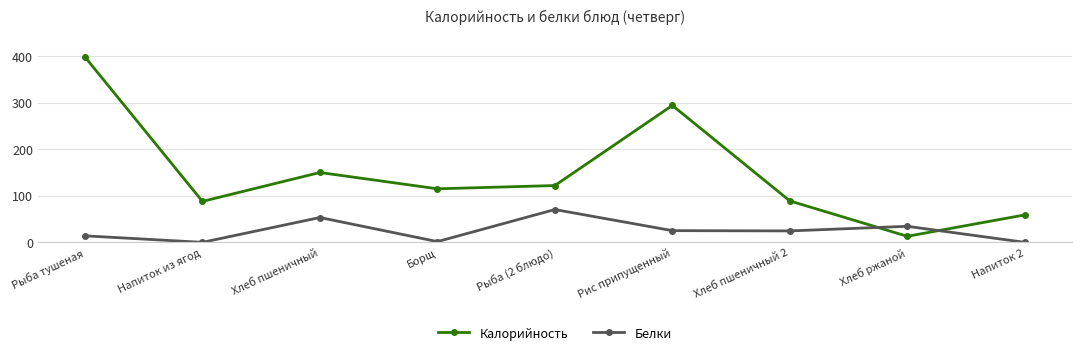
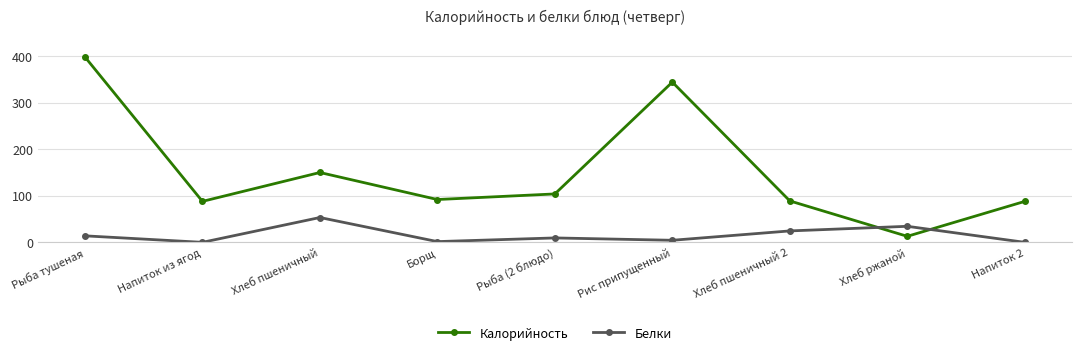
  {
    "Калорийность": {
      "Рыба тушеная": 400,
      "Напиток из ягод": 90,
      "Хлеб пшеничный": 150,
-     "Борщ": 120,
-     "Рыба (2 блюдо)": 120,
-     "Рис припущенный": 290,
+     "Борщ": 90,
+     "Рыба (2 блюдо)": 100,
+     "Рис припущенный": 340,
      "Хлеб пшеничный 2": 90,
      "Хлеб ржаной": 10,
-     "Напиток 2": 60
+     "Напиток 2": 90
    },
    "Белки": {
      "Рыба тушеная": 10,
      "Напиток из ягод": 0,
      "Хлеб пшеничный": 50,
      "Борщ": 0,
-     "Рыба (2 блюдо)": 70,
-     "Рис припущенный": 30,
+     "Рыба (2 блюдо)": 10,
+     "Рис припущенный": 0,
      "Хлеб пшеничный 2": 20,
      "Хлеб ржаной": 30,
      "Напиток 2": 0
    }
  }
